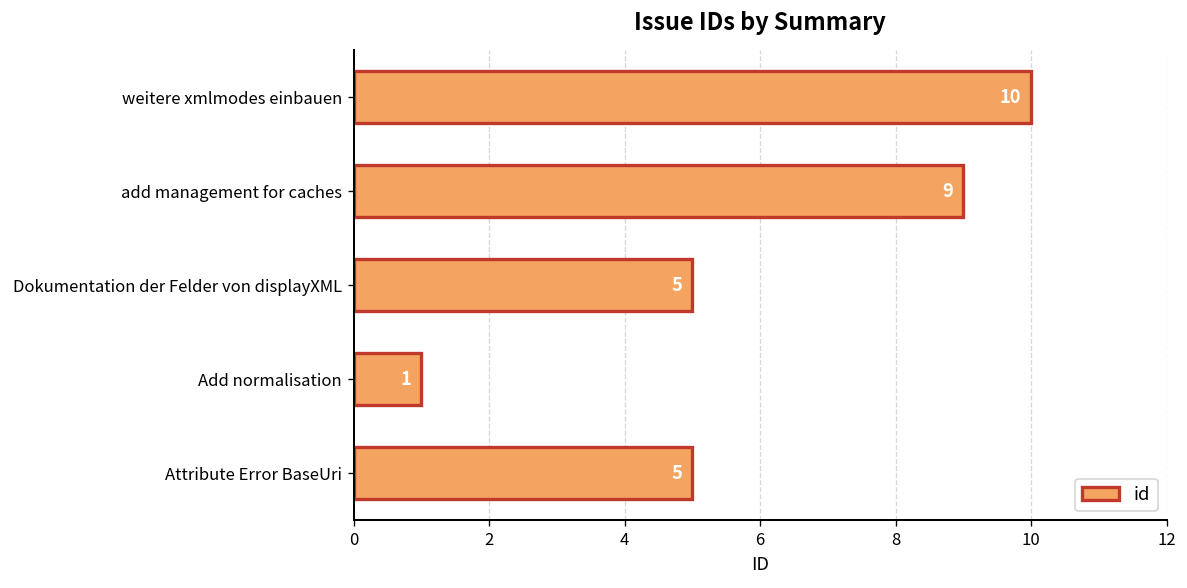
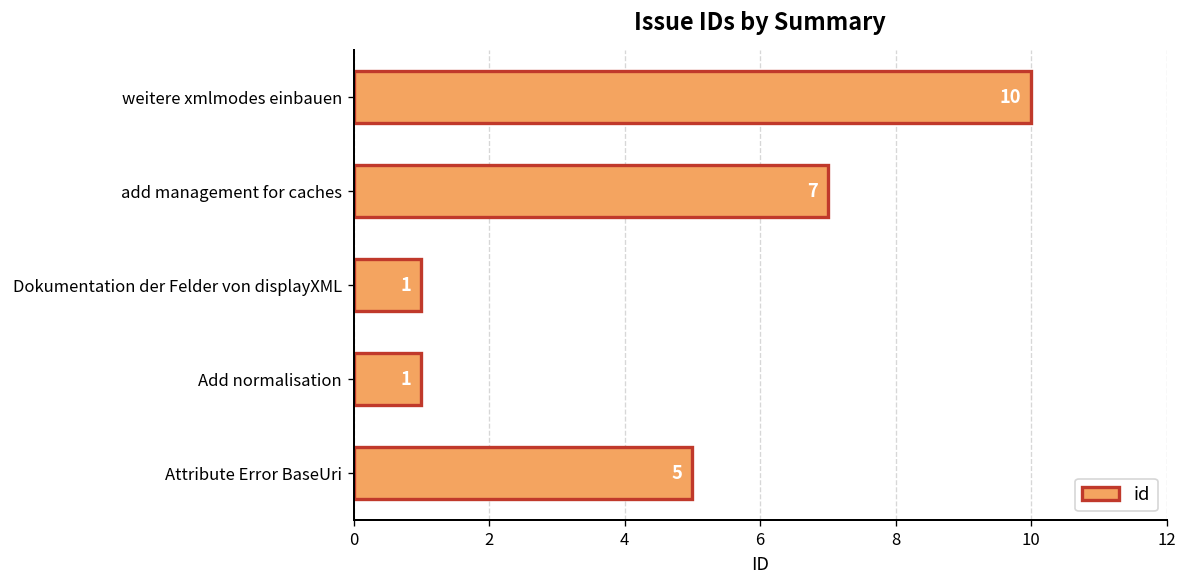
  {
    "weitere xmlmodes einbauen": 10,
-   "add management for caches": 9,
-   "Dokumentation der Felder von displayXML": 5,
+   "add management for caches": 7,
+   "Dokumentation der Felder von displayXML": 1,
    "Add normalisation": 1,
    "Attribute Error BaseUri": 5
  }
